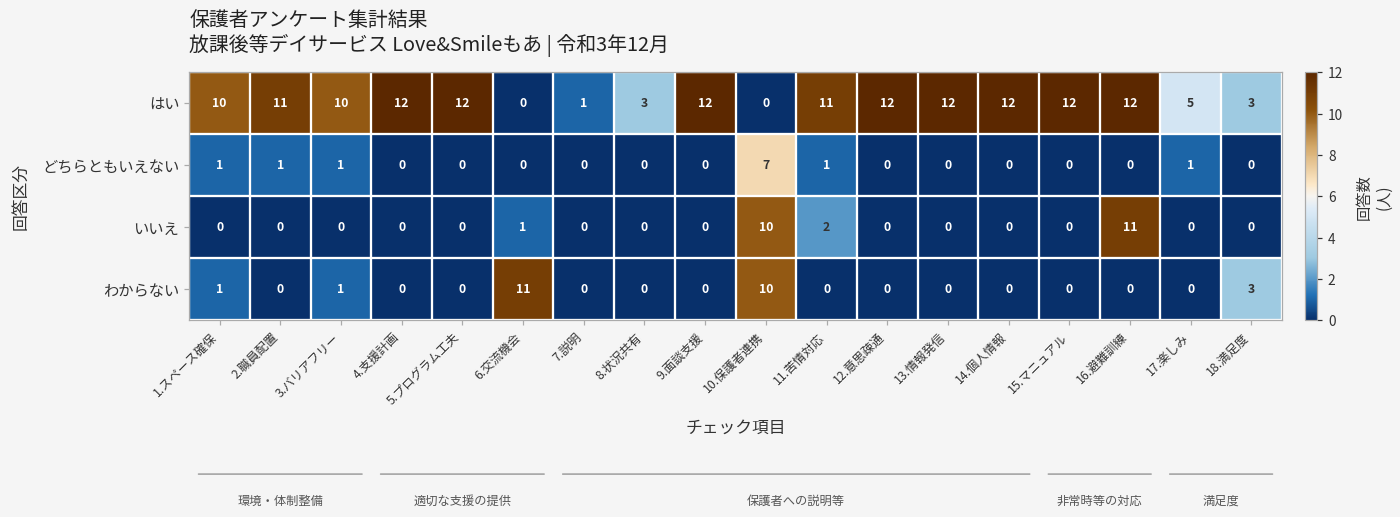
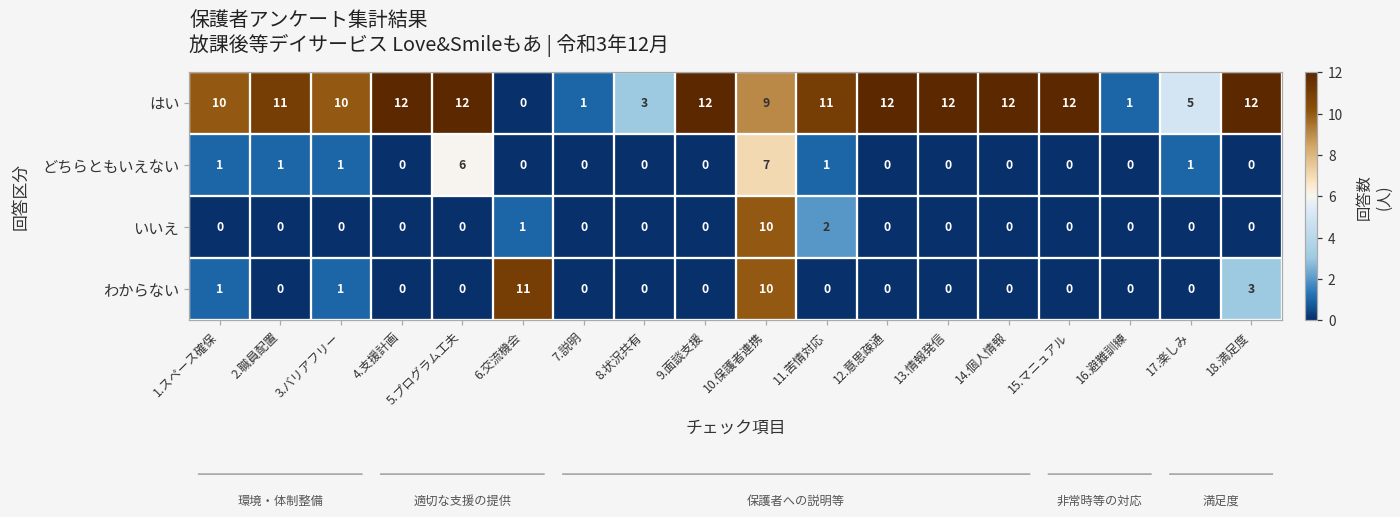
  {
    "はい": {
      "1.スペース確保": 10,
      "2.職員配置": 11,
      "3.バリアフリー": 10,
      "4.支援計画": 12,
      "5.プログラム工夫": 12,
      "6.交流機会": 0,
      "7.説明": 1,
      "8.状況共有": 3,
      "9.面談支援": 12,
-     "10.保護者連携": 0,
+     "10.保護者連携": 9,
      "11.苦情対応": 11,
      "12.意思疎通": 12,
      "13.情報発信": 12,
      "14.個人情報": 12,
      "15.マニュアル": 12,
-     "16.避難訓練": 12,
+     "16.避難訓練": 1,
      "17.楽しみ": 5,
-     "18.満足度": 3
+     "18.満足度": 12
    },
    "どちらともいえない": {
      "1.スペース確保": 1,
      "2.職員配置": 1,
      "3.バリアフリー": 1,
      "4.支援計画": 0,
-     "5.プログラム工夫": 0,
+     "5.プログラム工夫": 6,
      "6.交流機会": 0,
      "7.説明": 0,
      "8.状況共有": 0,
      "9.面談支援": 0,
      "10.保護者連携": 7,
      "11.苦情対応": 1,
      "12.意思疎通": 0,
      "13.情報発信": 0,
      "14.個人情報": 0,
      "15.マニュアル": 0,
      "16.避難訓練": 0,
      "17.楽しみ": 1,
      "18.満足度": 0
    },
    "いいえ": {
      "1.スペース確保": 0,
      "2.職員配置": 0,
      "3.バリアフリー": 0,
      "4.支援計画": 0,
      "5.プログラム工夫": 0,
      "6.交流機会": 1,
      "7.説明": 0,
      "8.状況共有": 0,
      "9.面談支援": 0,
      "10.保護者連携": 10,
      "11.苦情対応": 2,
      "12.意思疎通": 0,
      "13.情報発信": 0,
      "14.個人情報": 0,
      "15.マニュアル": 0,
-     "16.避難訓練": 11,
+     "16.避難訓練": 0,
      "17.楽しみ": 0,
      "18.満足度": 0
    },
    "わからない": {
      "1.スペース確保": 1,
      "2.職員配置": 0,
      "3.バリアフリー": 1,
      "4.支援計画": 0,
      "5.プログラム工夫": 0,
      "6.交流機会": 11,
      "7.説明": 0,
      "8.状況共有": 0,
      "9.面談支援": 0,
      "10.保護者連携": 10,
      "11.苦情対応": 0,
      "12.意思疎通": 0,
      "13.情報発信": 0,
      "14.個人情報": 0,
      "15.マニュアル": 0,
      "16.避難訓練": 0,
      "17.楽しみ": 0,
      "18.満足度": 3
    }
  }
